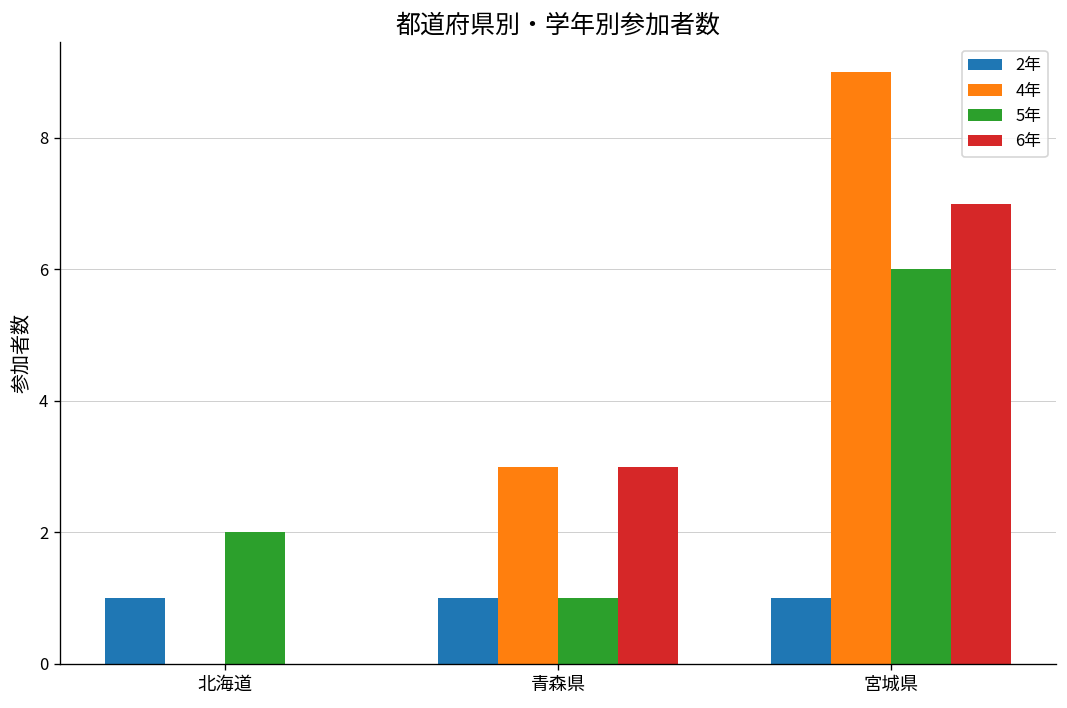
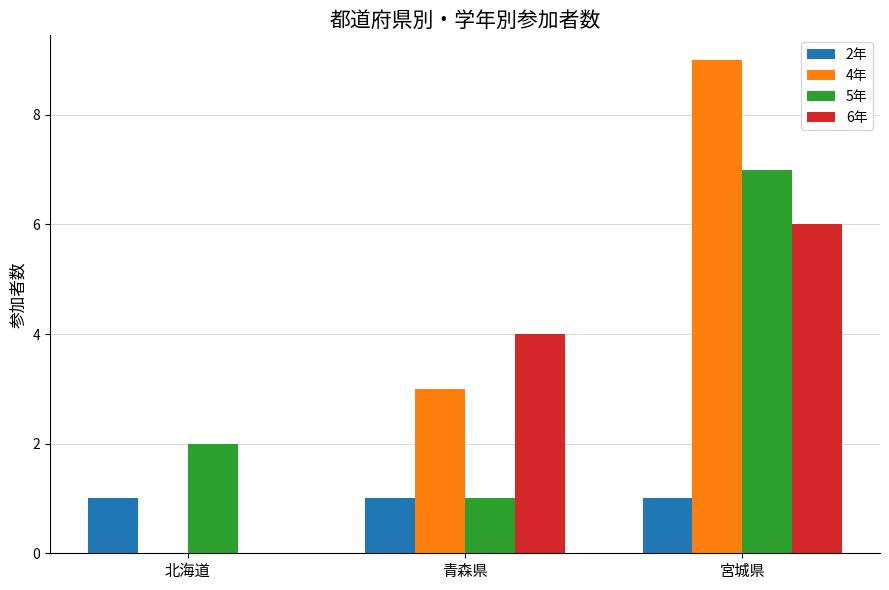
  {
    "2年": {
      "北海道": 1,
      "青森県": 1,
      "宮城県": 1
    },
    "4年": {
      "北海道": 0,
      "青森県": 3,
      "宮城県": 9
    },
    "5年": {
      "北海道": 2,
      "青森県": 1,
-     "宮城県": 6
+     "宮城県": 7
    },
    "6年": {
      "北海道": 0,
-     "青森県": 3,
-     "宮城県": 7
+     "青森県": 4,
+     "宮城県": 6
    }
  }
